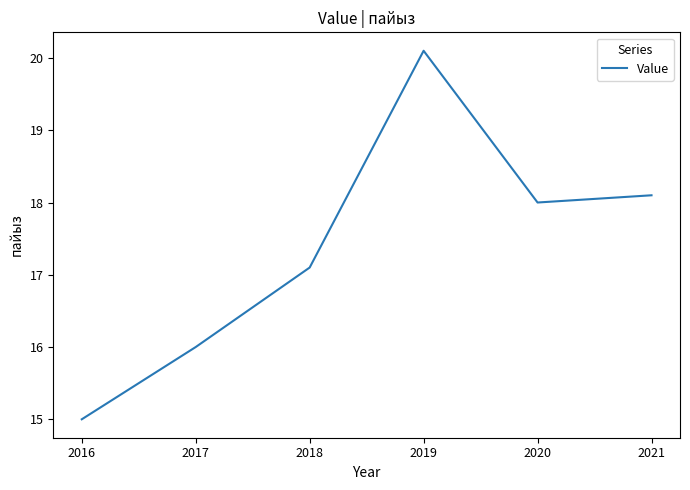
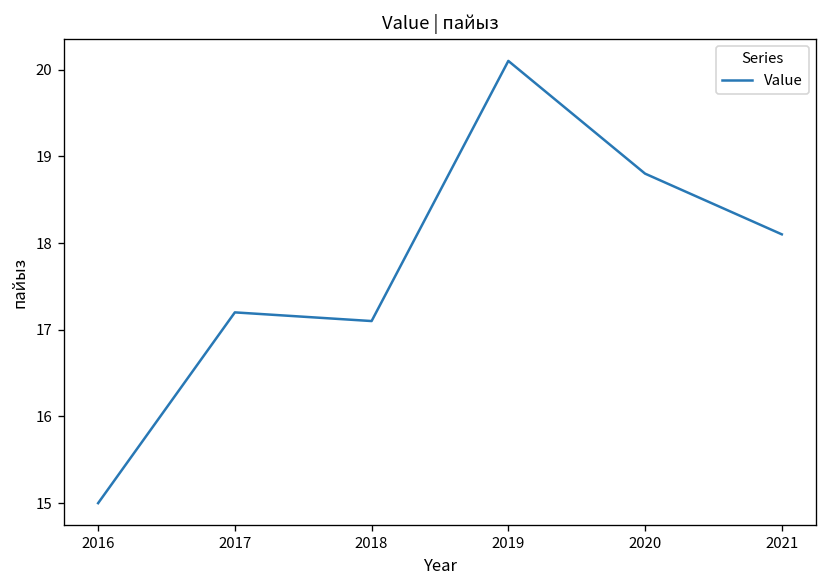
  {
    "2016": 15.0,
-   "2017": 16.0,
+   "2017": 17.2,
    "2018": 17.1,
    "2019": 20.1,
-   "2020": 18.0,
+   "2020": 18.8,
    "2021": 18.1
  }
